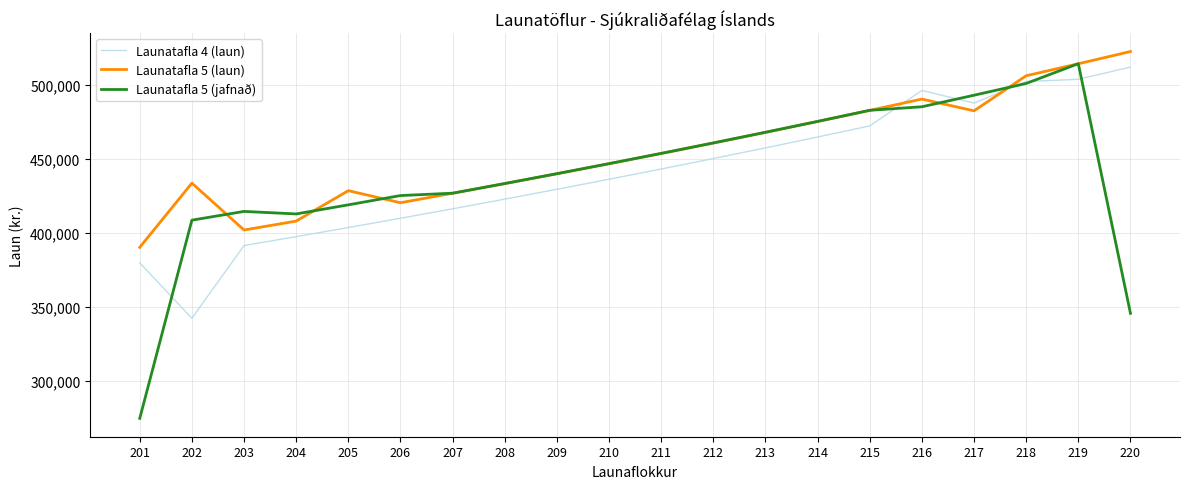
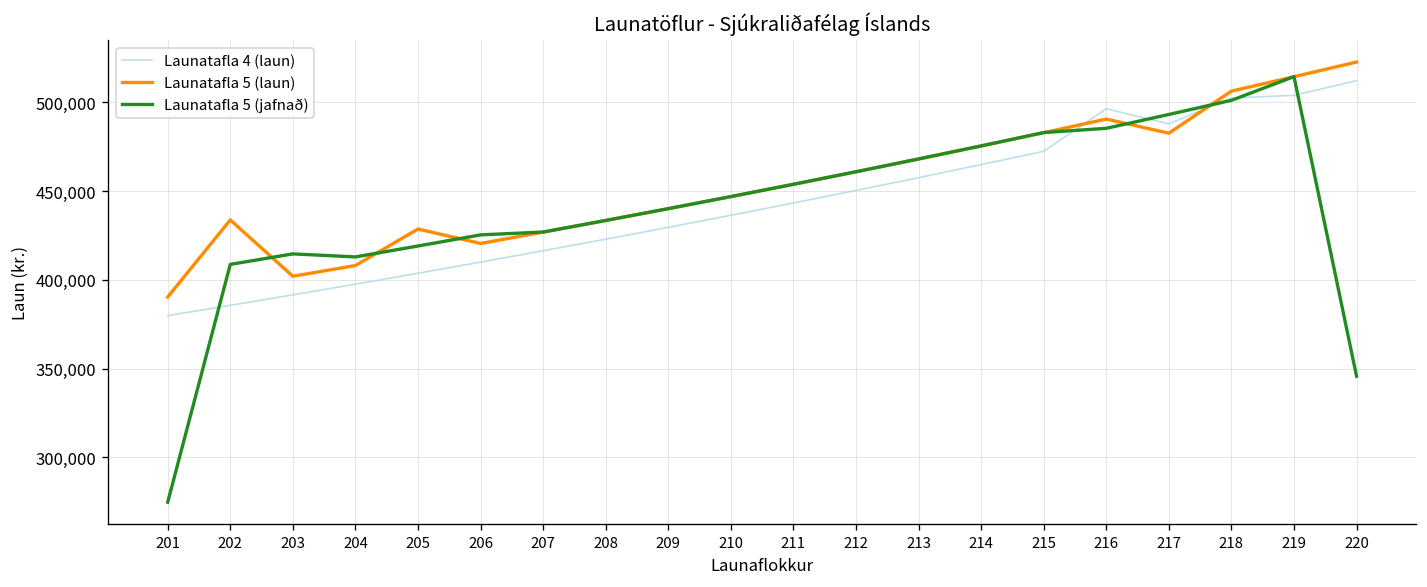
  {
    "Launatafla 4 (laun)": {
      "201": "380,000",
-     "202": "342,000",
+     "202": "386,000",
      "203": "391,000",
      "204": "398,000",
      "205": "404,000",
      "206": "410,000",
      "207": "416,000",
      "208": "423,000",
      "209": "430,000",
      "210": "436,000",
      "211": "443,000",
      "212": "450,000",
      "213": "458,000",
      "214": "465,000",
      "215": "472,000",
      "216": "496,000",
      "217": "488,000",
      "219": "504,000",
      "220": "512,000"
    },
    "Launatafla 5 (laun)": {
      "201": "390,000",
      "202": "434,000",
      "203": "402,000",
      "204": "408,000",
      "205": "429,000",
      "206": "420,000",
      "216": "491,000",
      "217": "483,000",
      "218": "506,000",
      "220": "523,000"
    },
    "Launatafla 5 (jafnað)": {
      "201": "275,000",
      "202": "409,000",
      "203": "415,000",
      "204": "413,000",
      "205": "419,000",
      "206": "425,000",
      "216": "485,000",
      "217": "493,000",
      "220": "346,000"
    }
  }
